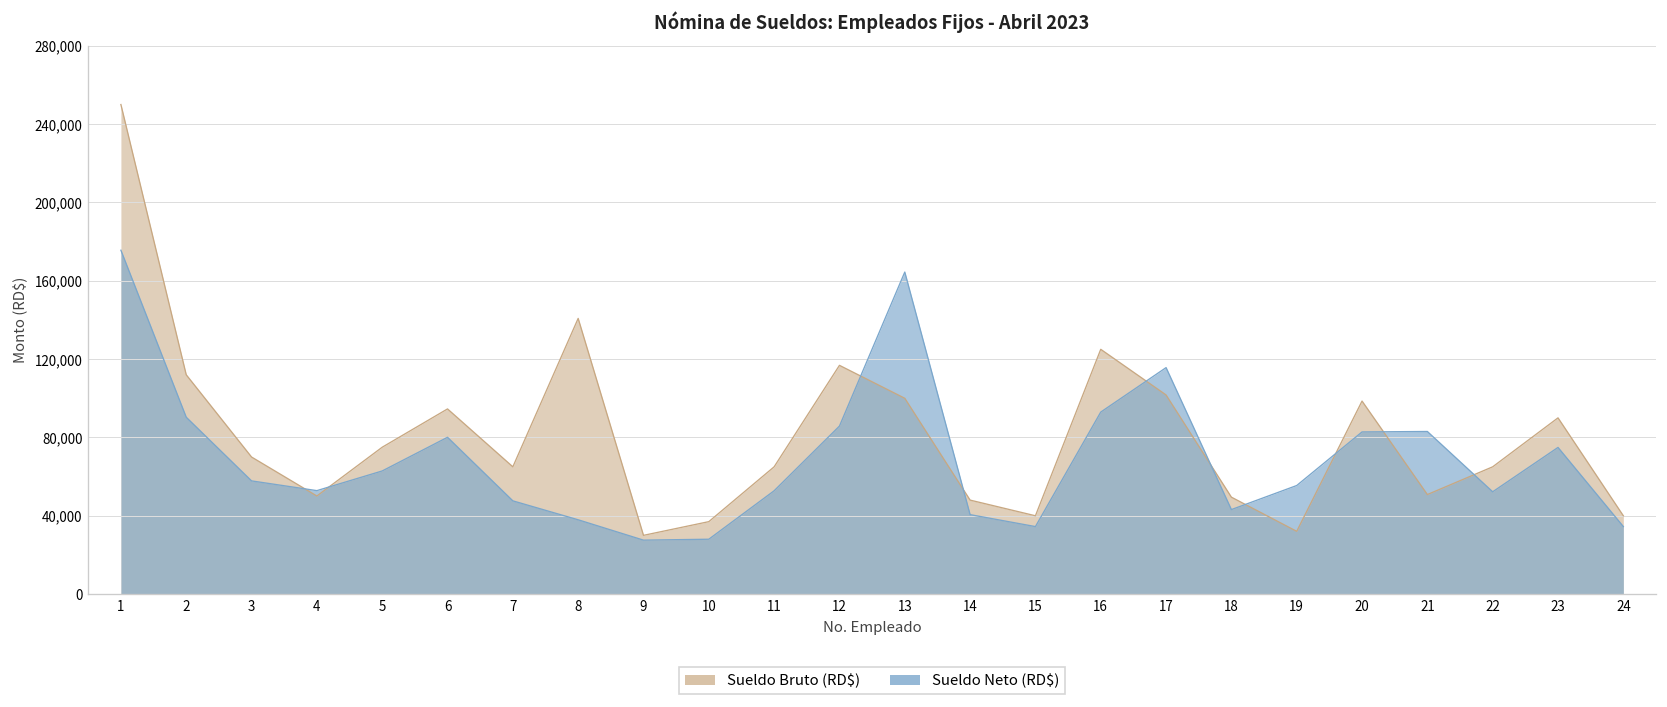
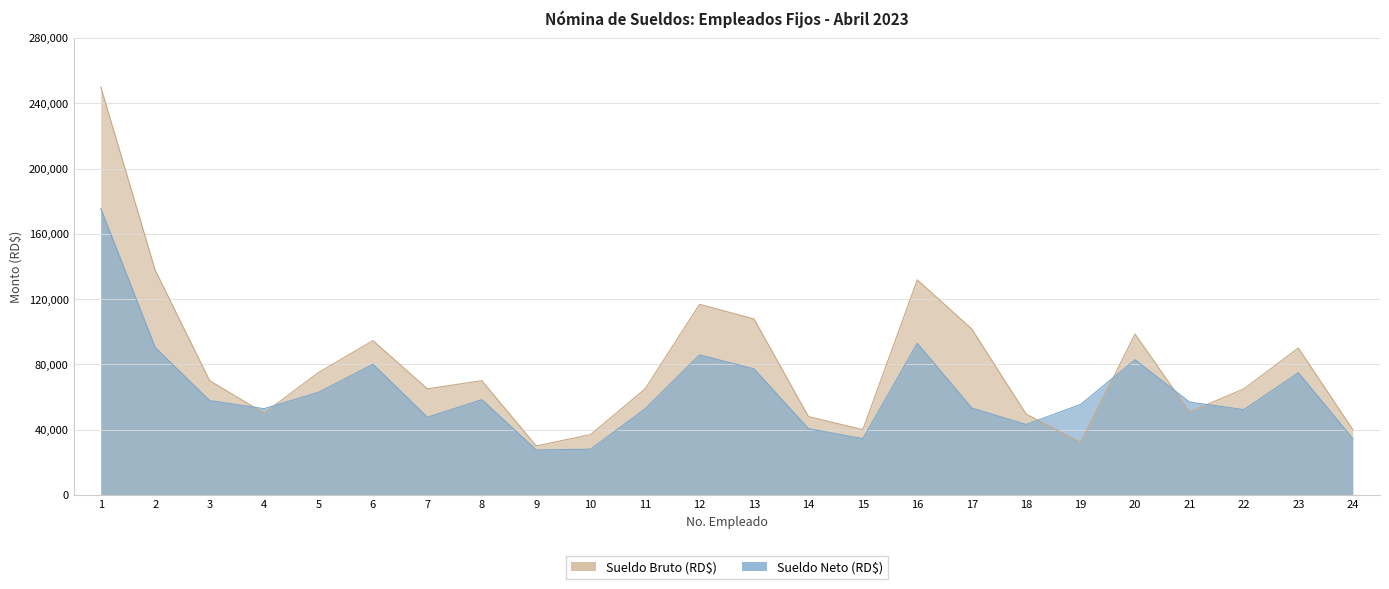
  {
    "Sueldo Bruto (RD$)": {
      "1": "250,000",
-     "2": "112,000",
+     "2": "138,000",
      "3": "70,000",
      "4": "50,000",
      "5": "75,000",
      "6": "95,000",
      "7": "65,000",
-     "8": "141,000",
+     "8": "70,000",
      "9": "30,000",
      "10": "37,000",
      "11": "65,000",
      "12": "117,000",
-     "13": "100,000",
+     "13": "108,000",
      "14": "48,000",
      "15": "40,000",
-     "16": "125,000",
+     "16": "132,000",
      "17": "102,000",
      "18": "50,000",
      "19": "32,000",
      "20": "99,000",
      "21": "51,000",
      "22": "65,000",
      "23": "90,000",
      "24": "40,000"
    },
    "Sueldo Neto (RD$)": {
      "1": "176,000",
      "2": "90,000",
      "3": "58,000",
      "4": "53,000",
      "5": "63,000",
      "6": "80,000",
      "7": "48,000",
-     "8": "38,000",
+     "8": "58,000",
      "9": "28,000",
      "10": "28,000",
      "11": "53,000",
      "12": "86,000",
-     "13": "164,000",
+     "13": "77,000",
      "14": "41,000",
      "15": "34,000",
      "16": "93,000",
-     "17": "116,000",
+     "17": "53,000",
      "18": "43,000",
      "19": "55,000",
      "20": "83,000",
-     "21": "83,000",
+     "21": "57,000",
      "22": "52,000",
      "23": "75,000",
      "24": "34,000"
    }
  }
